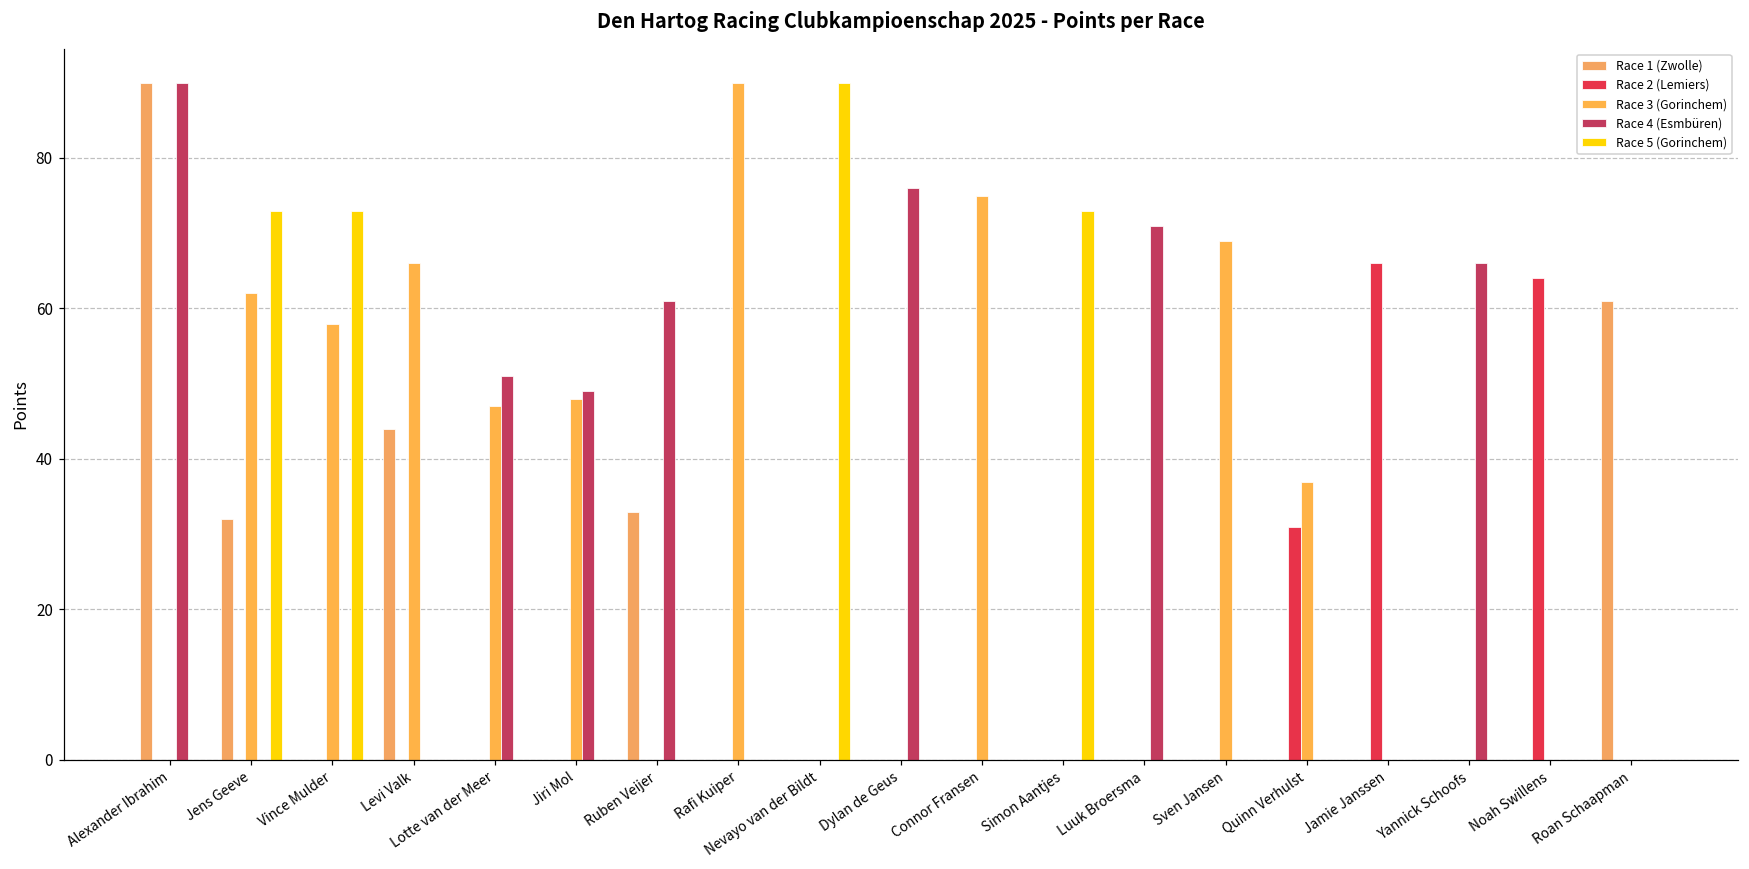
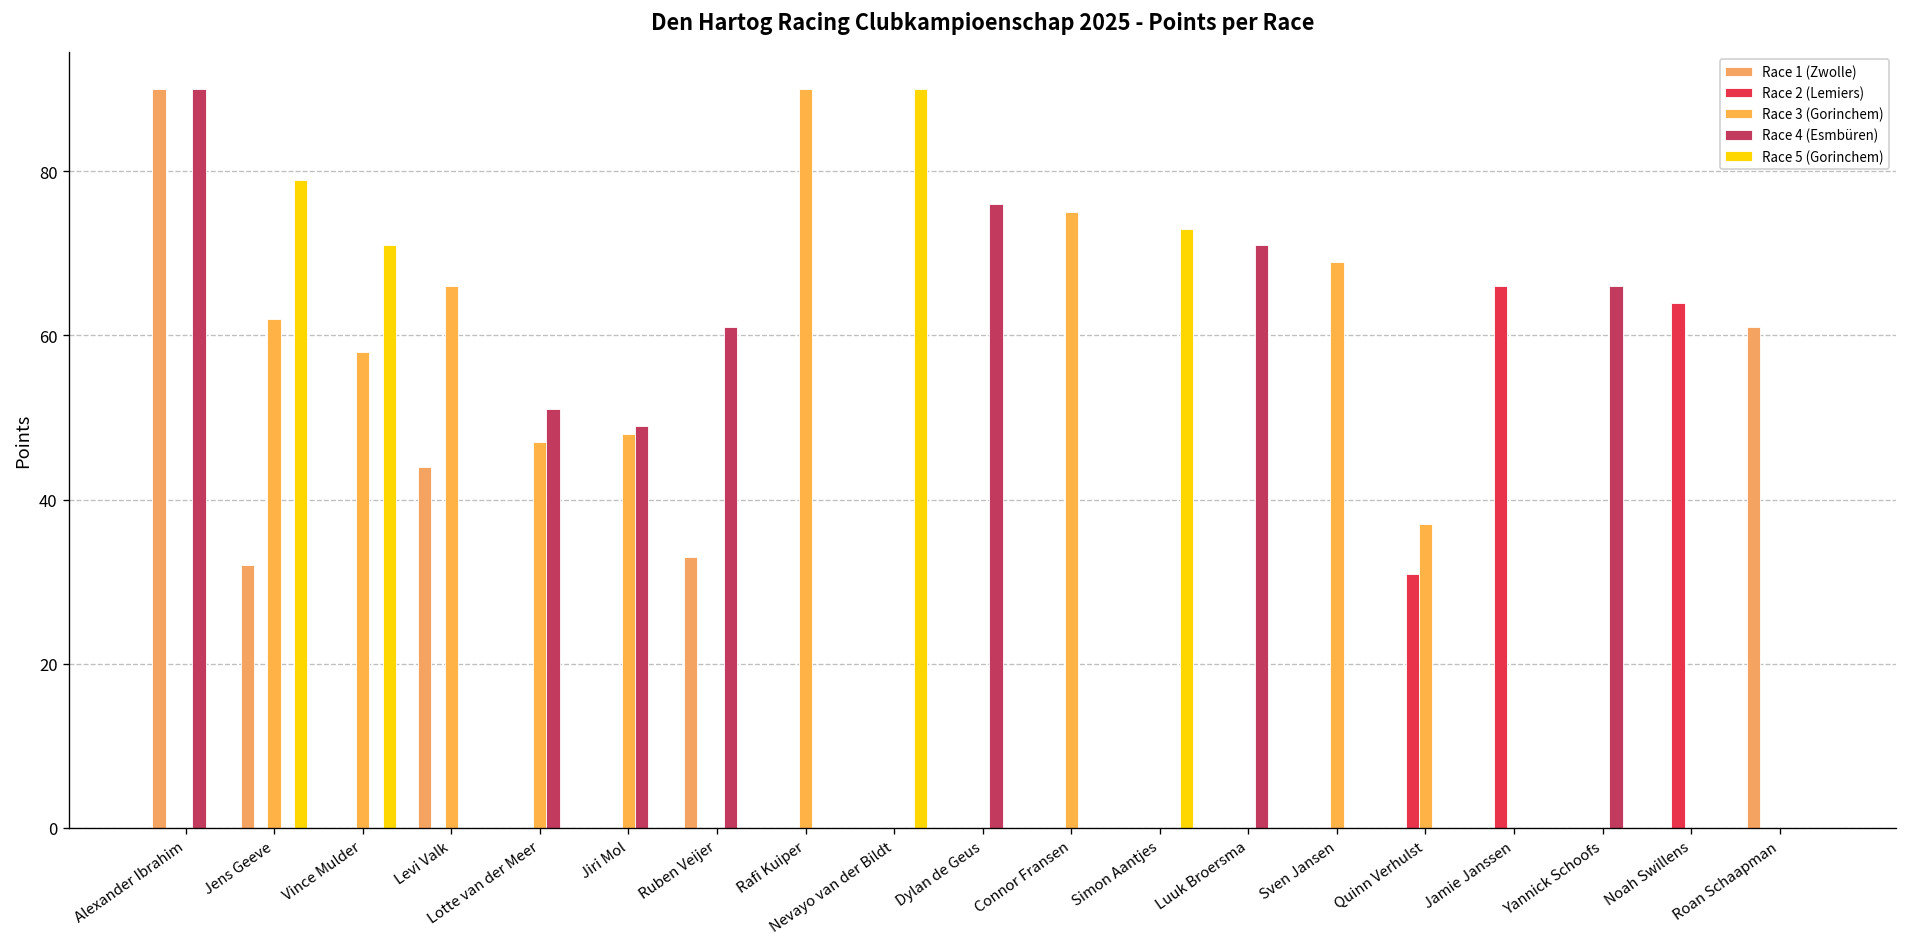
  {
    "Race 5 (Gorinchem)": {
      "Alexander Ibrahim": 0,
-     "Jens Geeve": 73,
-     "Vince Mulder": 73,
+     "Jens Geeve": 79,
+     "Vince Mulder": 71,
      "Levi Valk": 0,
      "Lotte van der Meer": 0,
      "Jiri Mol": 0,
      "Ruben Veijer": 0,
      "Rafi Kuiper": 0,
      "Nevayo van der Bildt": 90,
      "Dylan de Geus": 0,
      "Connor Fransen": 0,
      "Simon Aantjes": 73,
      "Luuk Broersma": 0,
      "Sven Jansen": 0,
      "Quinn Verhulst": 0,
      "Jamie Janssen": 0,
      "Yannick Schoofs": 0,
      "Noah Swillens": 0,
      "Roan Schaapman": 0
    }
  }
